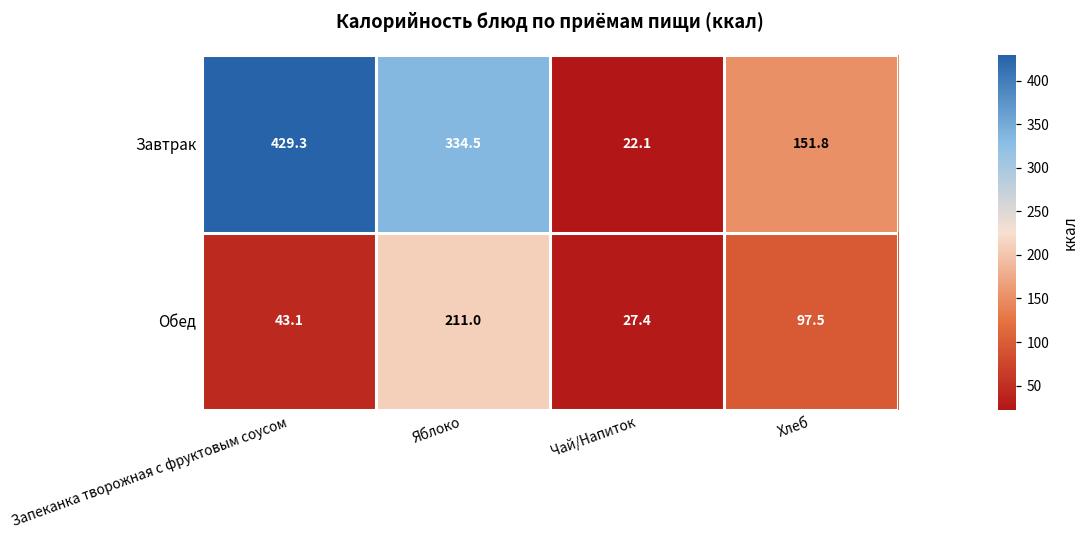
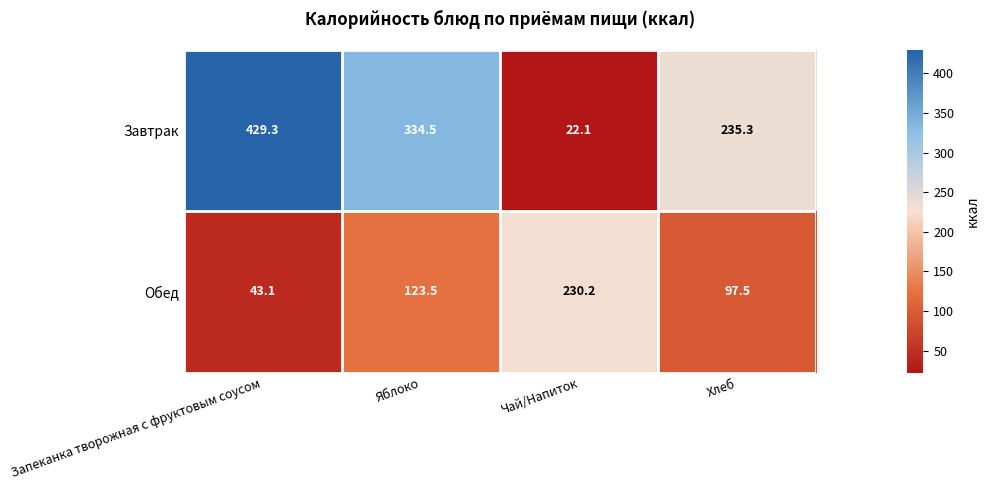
  {
    "Завтрак": {
      "Запеканка творожная с фруктовым соусом": 429.3,
      "Яблоко": 334.5,
      "Чай/Напиток": 22.1,
-     "Хлеб": 151.8
+     "Хлеб": 235.3
    },
    "Обед": {
      "Запеканка творожная с фруктовым соусом": 43.1,
-     "Яблоко": 211.0,
-     "Чай/Напиток": 27.4,
+     "Яблоко": 123.5,
+     "Чай/Напиток": 230.2,
      "Хлеб": 97.5
    }
  }
